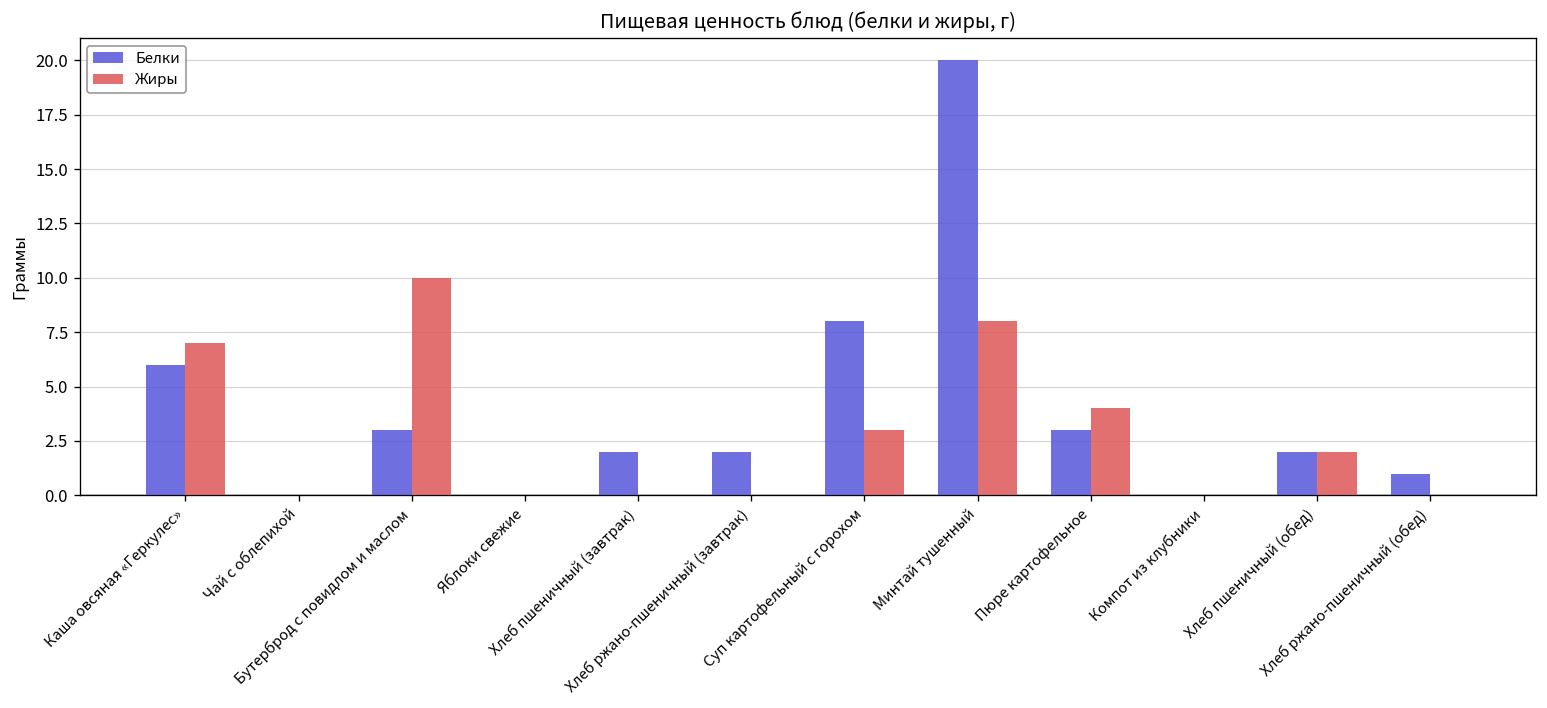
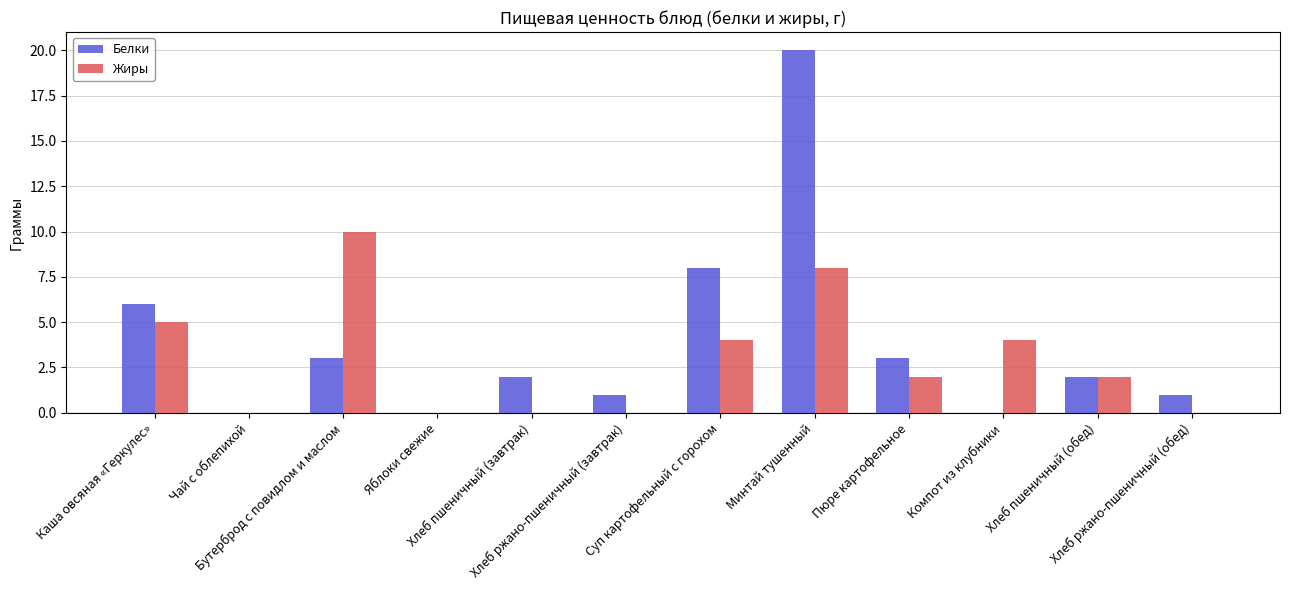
  {
    "Белки": {
      "Каша овсяная «Геркулес»": 6,
      "Чай с облепихой": 0,
      "Бутерброд с повидлом и маслом": 3,
      "Яблоки свежие": 0,
      "Хлеб пшеничный (завтрак)": 2,
-     "Хлеб ржано-пшеничный (завтрак)": 2,
+     "Хлеб ржано-пшеничный (завтрак)": 1,
      "Суп картофельный с горохом": 8,
      "Минтай тушенный": 20,
      "Пюре картофельное": 3,
      "Компот из клубники": 0,
      "Хлеб пшеничный (обед)": 2,
      "Хлеб ржано-пшеничный (обед)": 1
    },
    "Жиры": {
-     "Каша овсяная «Геркулес»": 7,
+     "Каша овсяная «Геркулес»": 5,
      "Чай с облепихой": 0,
      "Бутерброд с повидлом и маслом": 10,
      "Яблоки свежие": 0,
      "Хлеб пшеничный (завтрак)": 0,
      "Хлеб ржано-пшеничный (завтрак)": 0,
-     "Суп картофельный с горохом": 3,
+     "Суп картофельный с горохом": 4,
      "Минтай тушенный": 8,
-     "Пюре картофельное": 4,
-     "Компот из клубники": 0,
+     "Пюре картофельное": 2,
+     "Компот из клубники": 4,
      "Хлеб пшеничный (обед)": 2,
      "Хлеб ржано-пшеничный (обед)": 0
    }
  }
